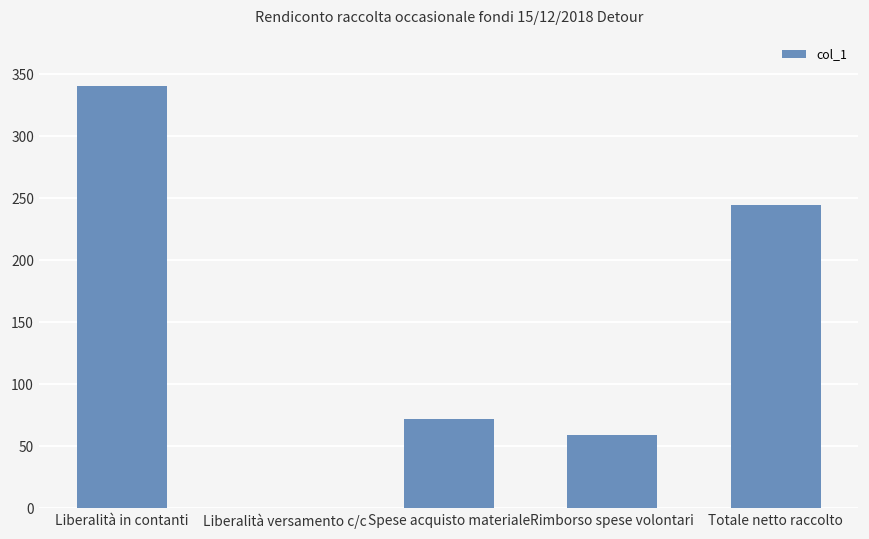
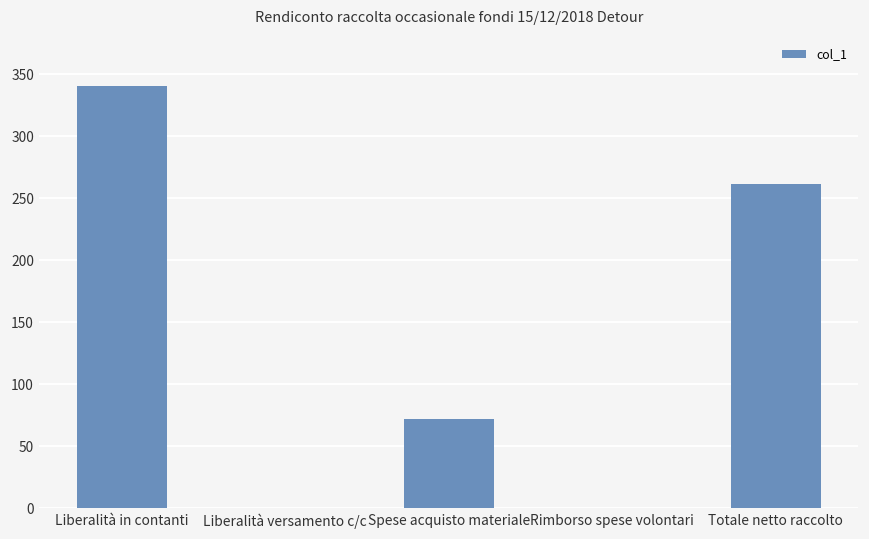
  {
    "Liberalità in contanti": 341,
    "Liberalità versamento c/c": 0,
    "Spese acquisto materiale": 72,
-   "Rimborso spese volontari": 59,
-   "Totale netto raccolto": 245
+   "Rimborso spese volontari": 0,
+   "Totale netto raccolto": 262
  }
